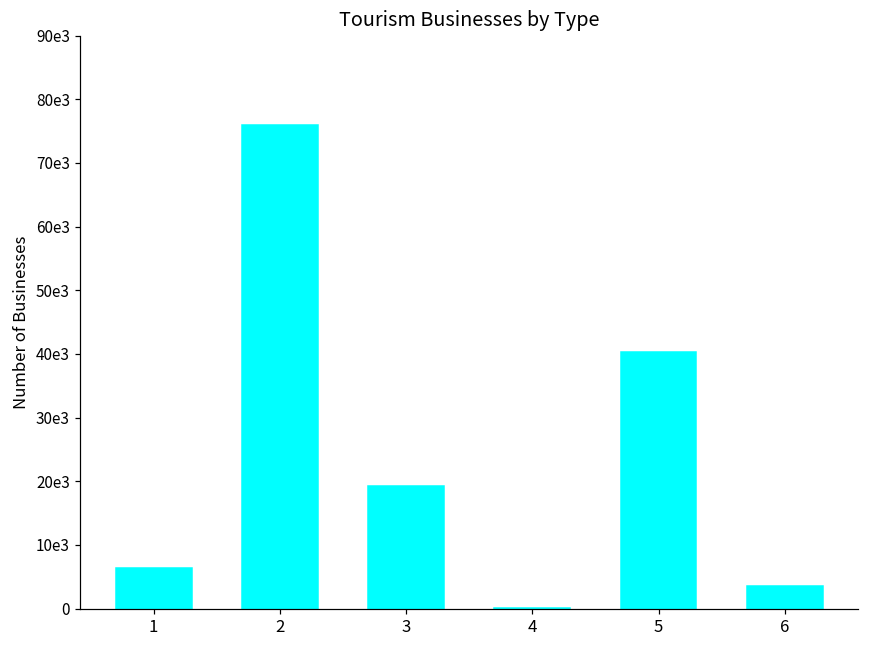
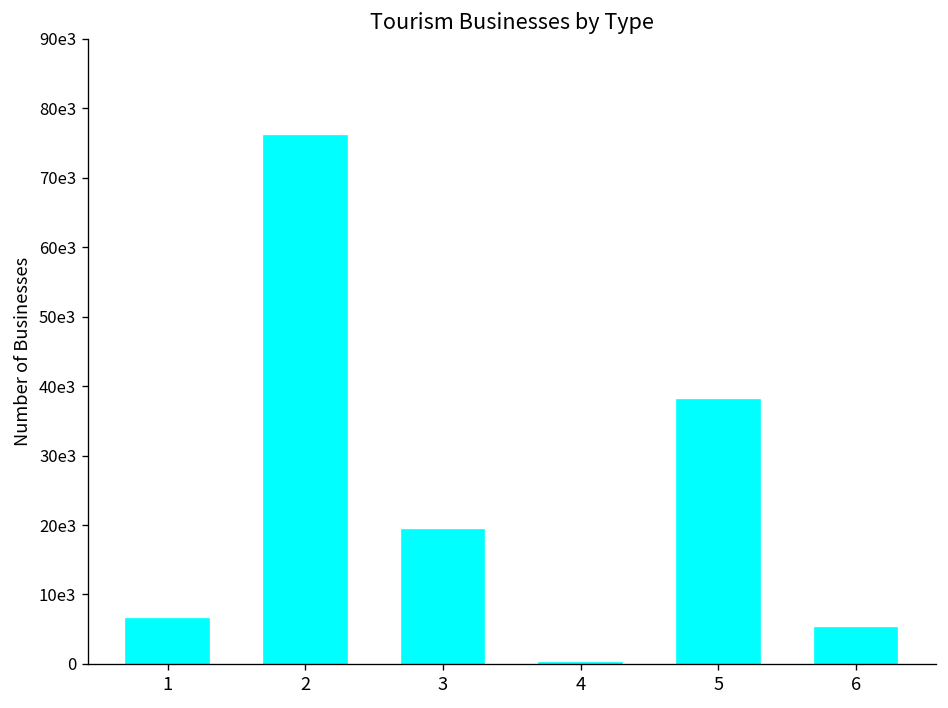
  {
    "1": 6000,
    "2": 76000,
    "3": 19000,
-   "5": 40000,
-   "6": 4000
+   "5": 38000,
+   "6": 5000
  }
